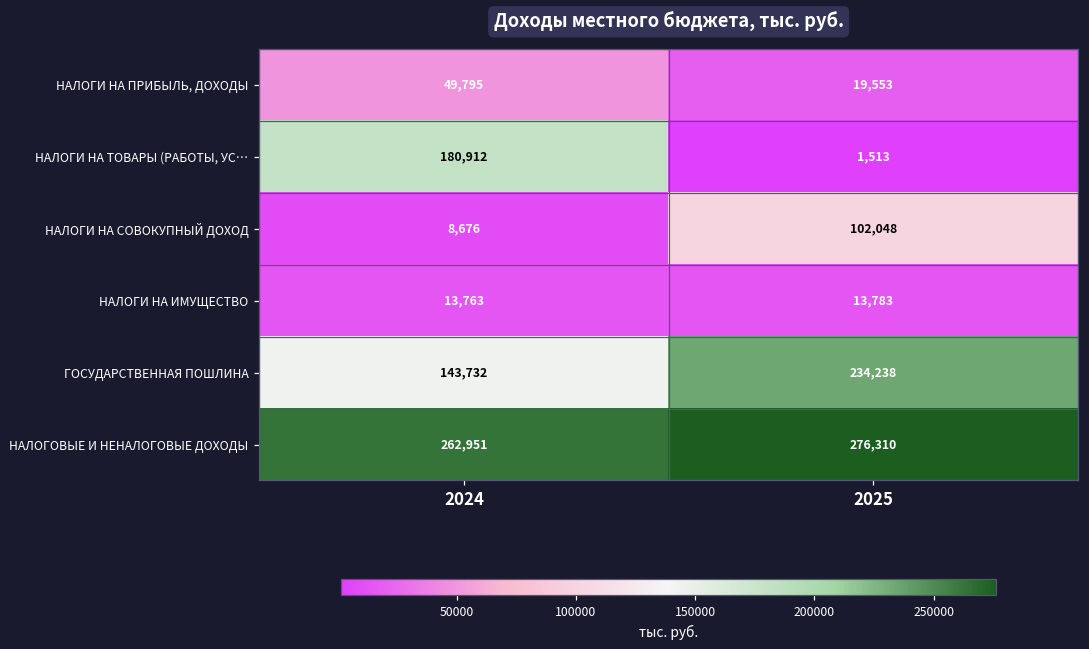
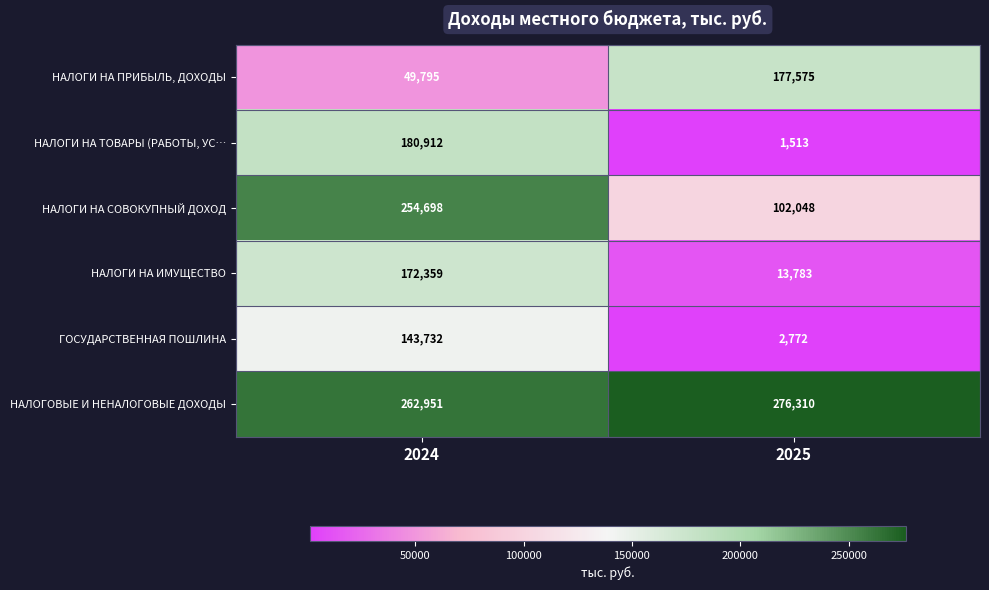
  {
    "НАЛОГИ НА ПРИБЫЛЬ, ДОХОДЫ": {
      "2024": "49,795",
-     "2025": "19,553"
+     "2025": "177,575"
    },
    "НАЛОГИ НА ТОВАРЫ (РАБОТЫ, УС…": {
      "2024": "180,912",
      "2025": "1,513"
    },
    "НАЛОГИ НА СОВОКУПНЫЙ ДОХОД": {
-     "2024": "8,676",
+     "2024": "254,698",
      "2025": "102,048"
    },
    "НАЛОГИ НА ИМУЩЕСТВО": {
-     "2024": "13,763",
+     "2024": "172,359",
      "2025": "13,783"
    },
    "ГОСУДАРСТВЕННАЯ ПОШЛИНА": {
      "2024": "143,732",
-     "2025": "234,238"
+     "2025": "2,772"
    },
    "НАЛОГОВЫЕ И НЕНАЛОГОВЫЕ ДОХОДЫ": {
      "2024": "262,951",
      "2025": "276,310"
    }
  }
